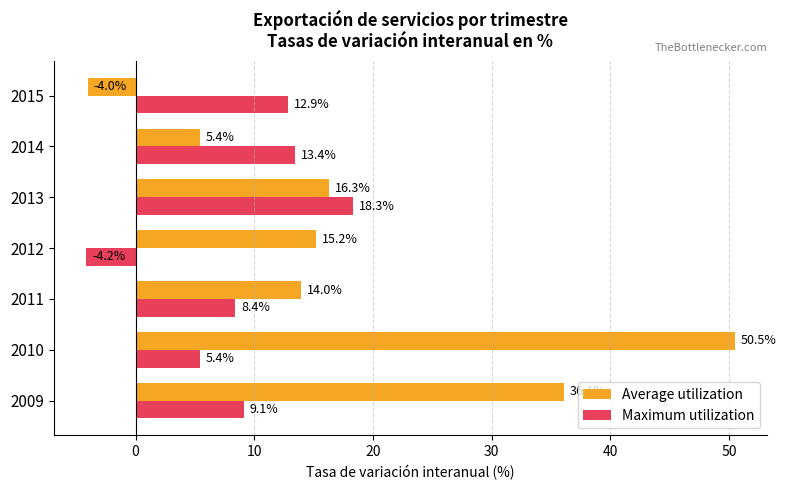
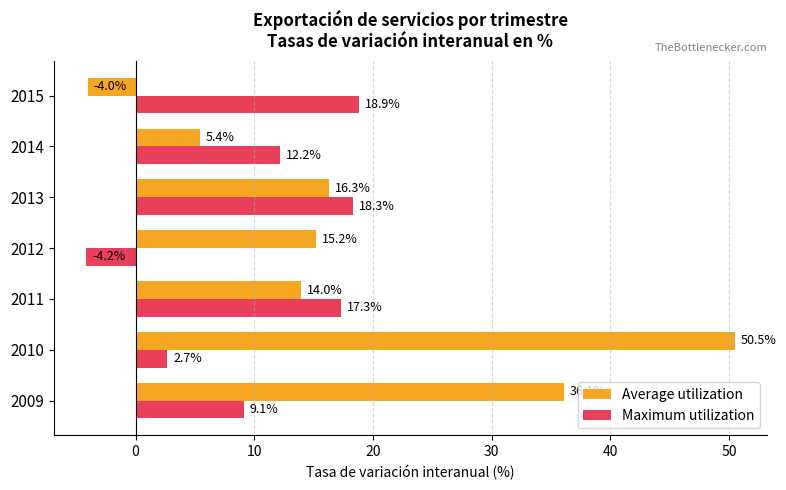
  {
    "Average utilization": {
      "2015": "-4.0%",
      "2014": "5.4%",
      "2013": "16.3%",
      "2012": "15.2%",
      "2011": "14.0%",
      "2010": "50.5%"
    },
    "Maximum utilization": {
-     "2015": "12.9%",
-     "2014": "13.4%",
+     "2015": "18.9%",
+     "2014": "12.2%",
      "2013": "18.3%",
      "2012": "-4.2%",
-     "2011": "8.4%",
-     "2010": "5.4%",
+     "2011": "17.3%",
+     "2010": "2.7%",
      "2009": "9.1%"
    }
  }
